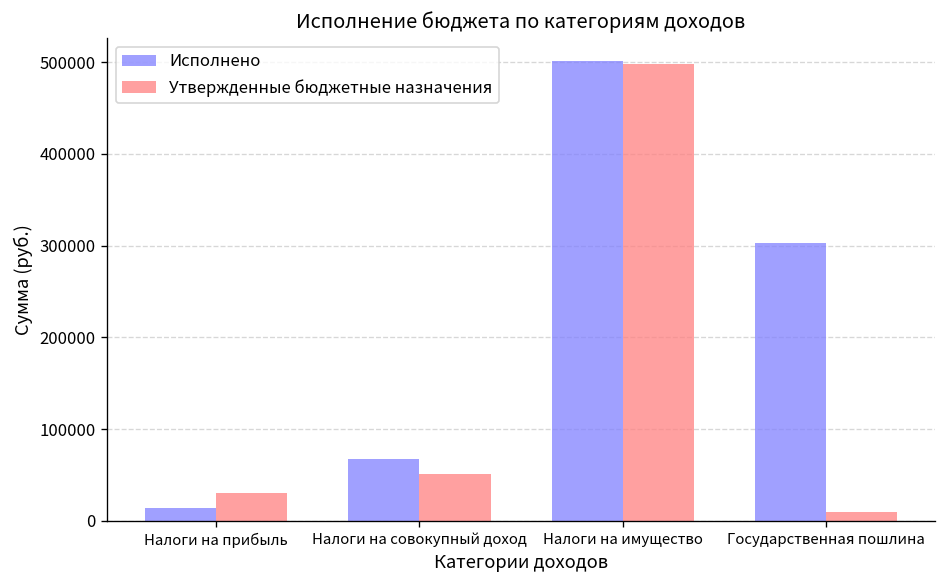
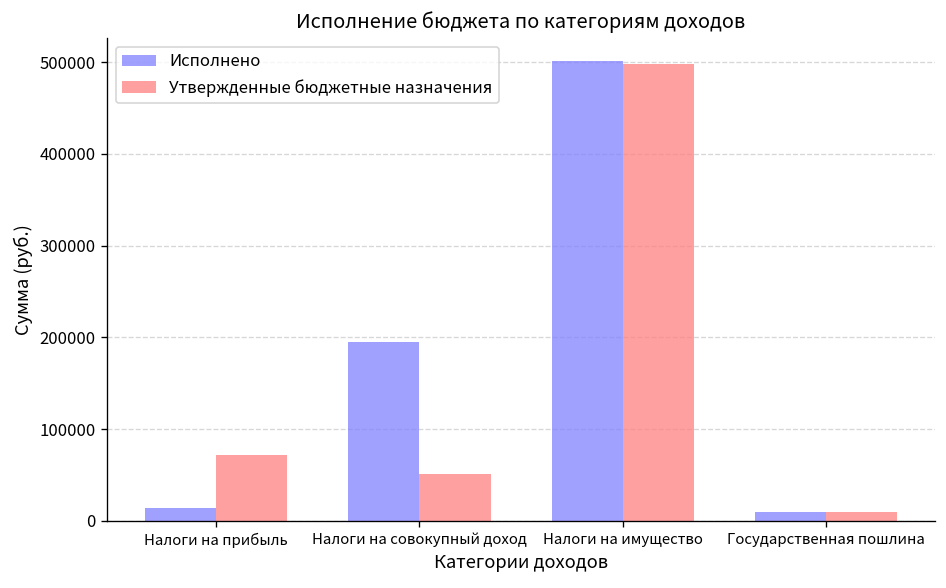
  {
    "Исполнено": {
      "Налоги на прибыль": 10000,
-     "Налоги на совокупный доход": 70000,
+     "Налоги на совокупный доход": 190000,
      "Налоги на имущество": 500000,
-     "Государственная пошлина": 300000
+     "Государственная пошлина": 10000
    },
    "Утвержденные бюджетные назначения": {
-     "Налоги на прибыль": 30000,
+     "Налоги на прибыль": 70000,
      "Налоги на совокупный доход": 50000,
      "Налоги на имущество": 500000,
      "Государственная пошлина": 10000
    }
  }
